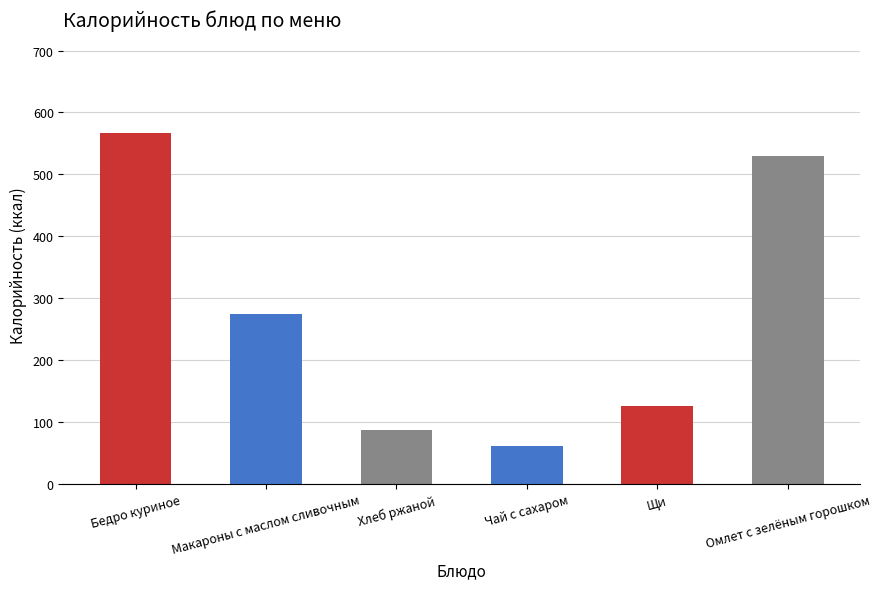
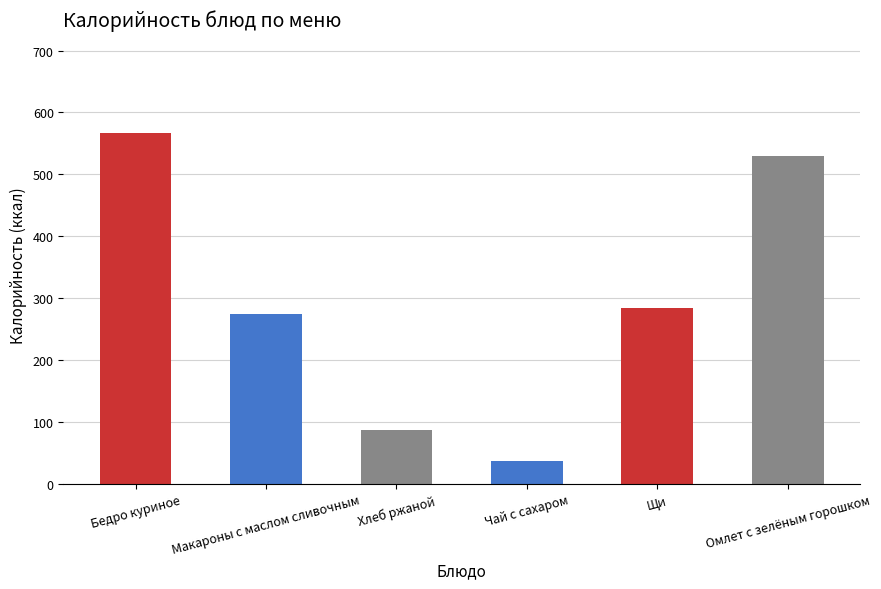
  {
    "Бедро куриное": 570,
    "Макароны с маслом сливочным": 280,
    "Хлеб ржаной": 90,
-   "Чай с сахаром": 60,
-   "Щи": 130,
+   "Чай с сахаром": 40,
+   "Щи": 280,
    "Омлет с зелёным горошком": 530
  }
